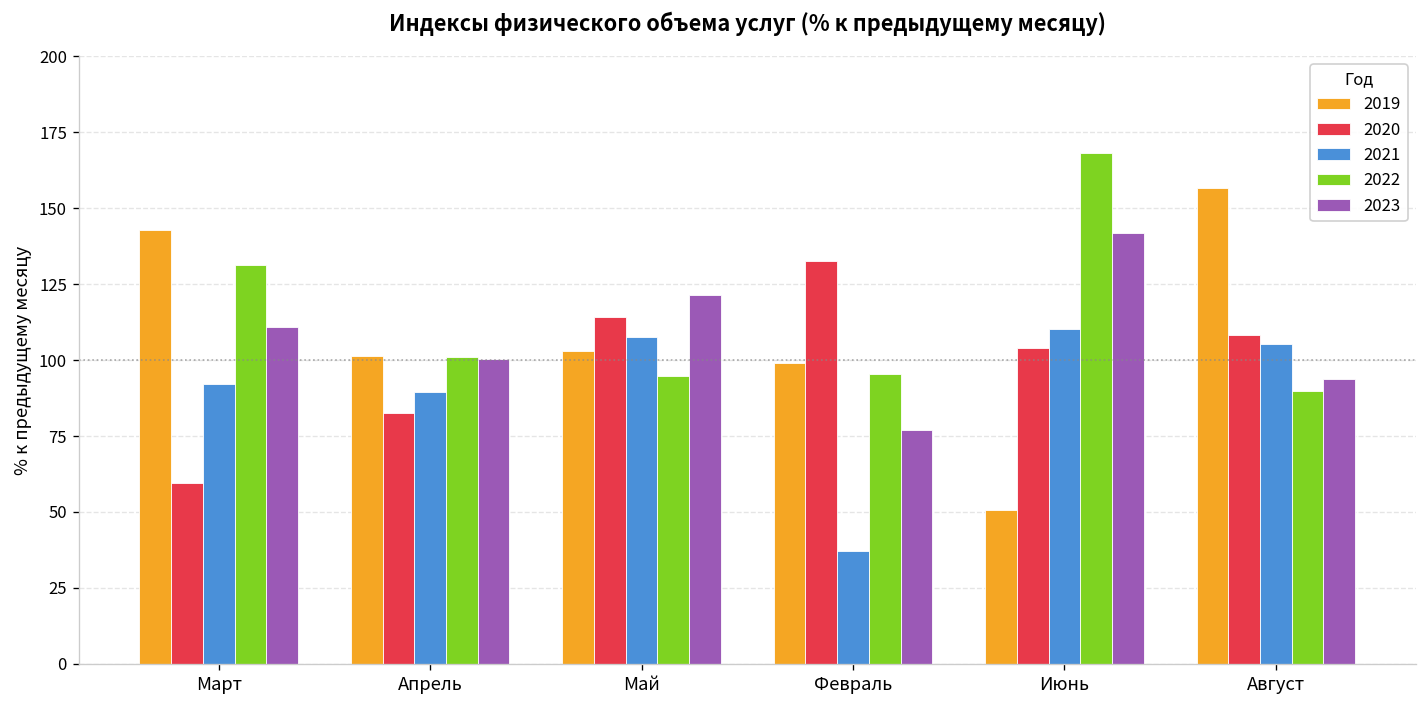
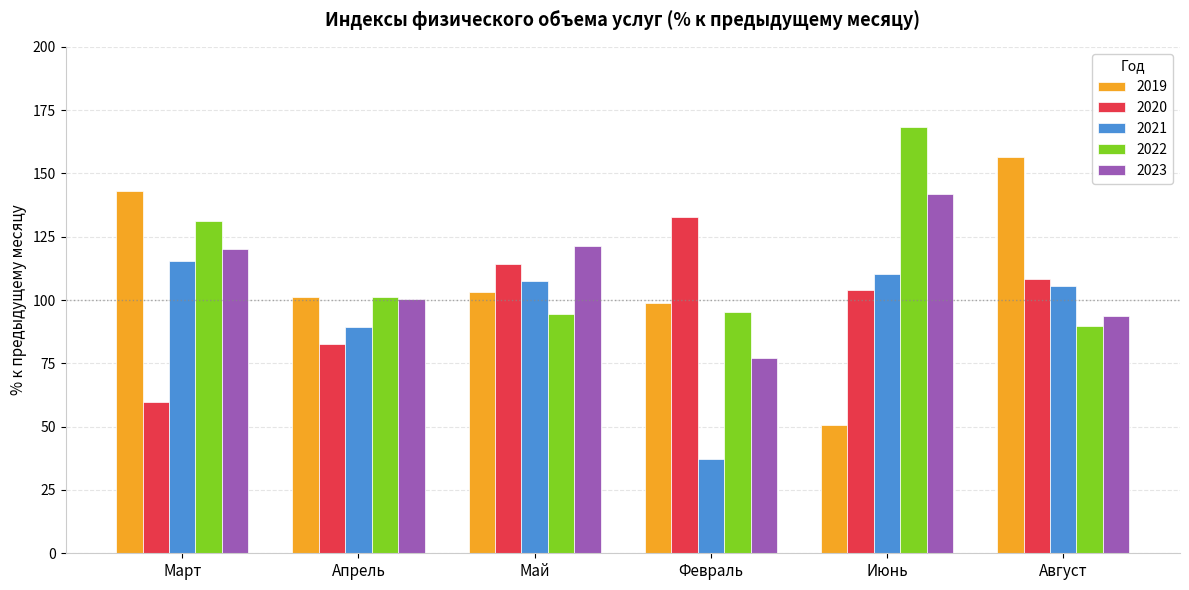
  {
    "2019": {
      "Март": 143,
      "Апрель": 101,
      "Май": 103,
      "Февраль": 99,
      "Июнь": 51,
      "Август": 157
    },
    "2020": {
      "Март": 60,
      "Апрель": 83,
      "Май": 114,
      "Февраль": 133,
      "Июнь": 104,
      "Август": 108
    },
    "2021": {
-     "Март": 92,
+     "Март": 115,
      "Апрель": 90,
      "Май": 108,
      "Февраль": 37,
      "Июнь": 110,
      "Август": 105
    },
    "2022": {
      "Март": 131,
      "Апрель": 101,
      "Май": 95,
      "Февраль": 95,
      "Июнь": 168,
      "Август": 90
    },
    "2023": {
-     "Март": 111,
+     "Март": 120,
      "Апрель": 101,
      "Май": 121,
      "Февраль": 77,
      "Июнь": 142,
      "Август": 94
    }
  }
